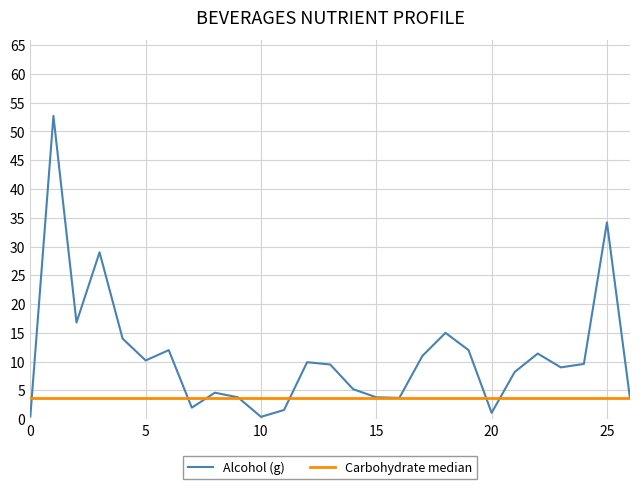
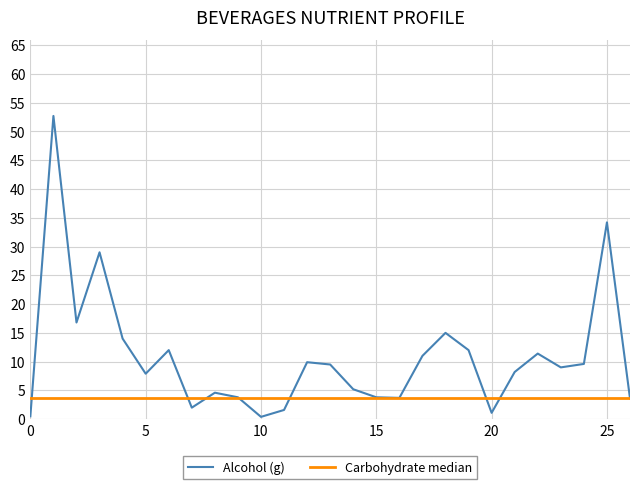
  {
    "Alcohol (g)": {
      "0": 1,
-     "5": 10,
+     "5": 8,
      "10": 0,
      "20": 1,
      "25": 34
    },
    "Carbohydrate median": {
      "0": 4,
      "5": 4,
      "10": 4,
      "20": 4,
      "25": 4
    }
  }
